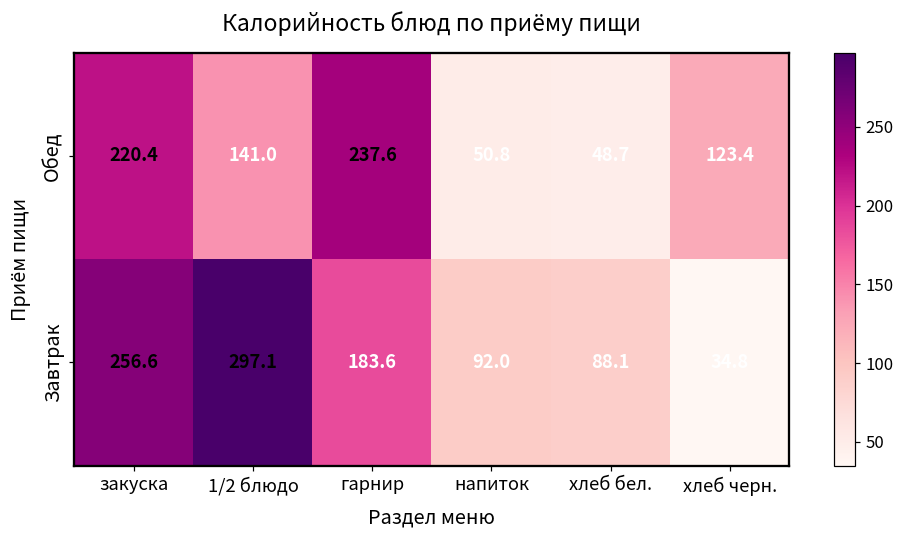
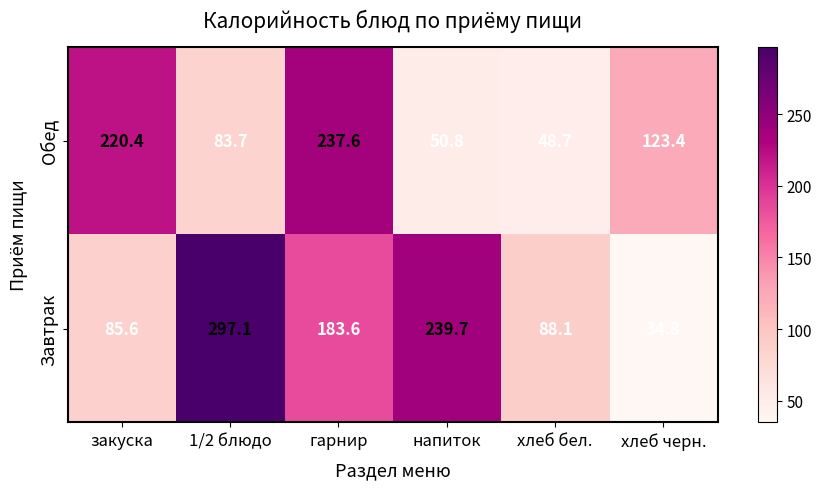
  {
    "Обед": {
      "закуска": 220.4,
-     "1/2 блюдо": 141.0,
+     "1/2 блюдо": 83.7,
      "гарнир": 237.6,
      "хлеб черн.": 123.4
    },
    "Завтрак": {
-     "закуска": 256.6,
+     "закуска": 85.6,
      "1/2 блюдо": 297.1,
      "гарнир": 183.6,
-     "напиток": 92.0,
+     "напиток": 239.7,
      "хлеб бел.": 88.1
    }
  }
